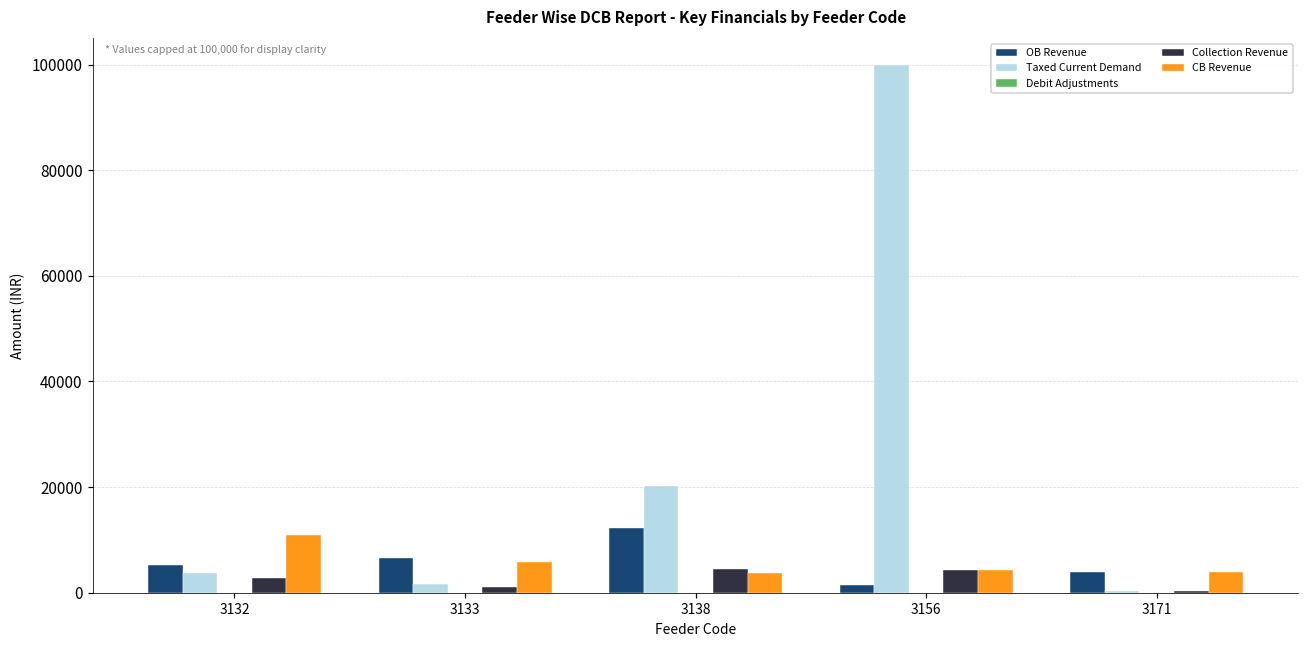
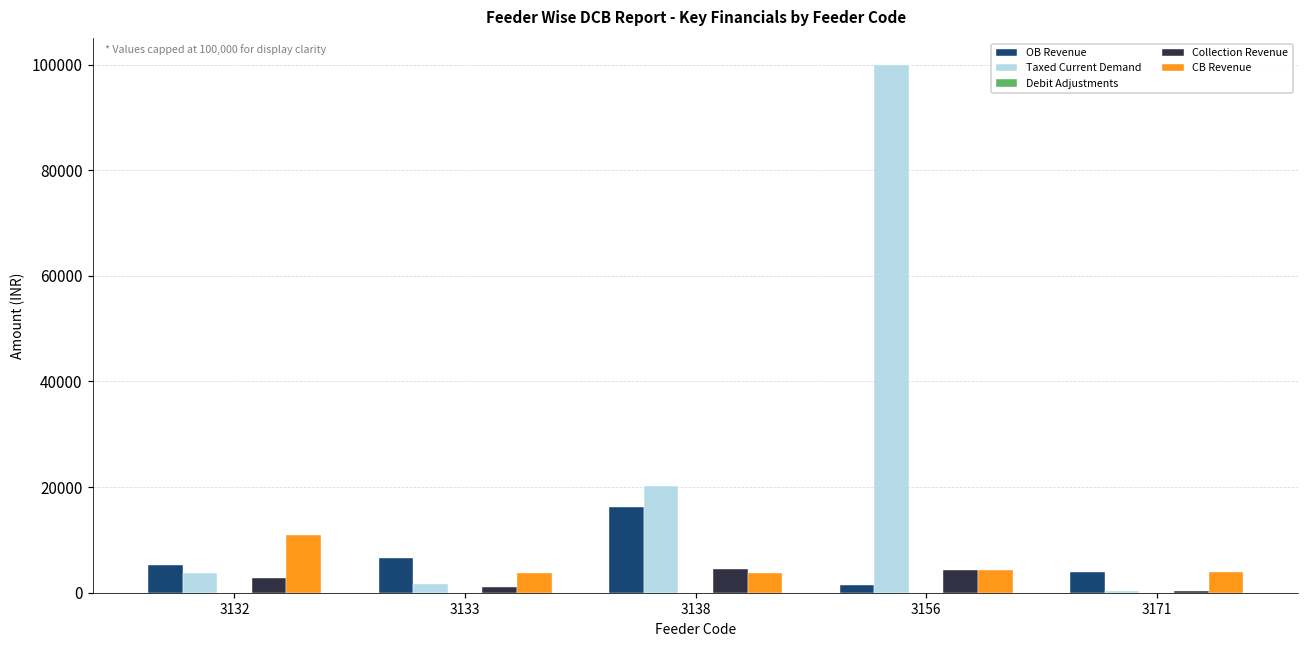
  {
    "OB Revenue": {
      "3132": 5000,
      "3133": 7000,
-     "3138": 12000,
+     "3138": 16000,
      "3156": 1000,
      "3171": 4000
    },
    "Taxed Current Demand": {
      "3132": 4000,
      "3133": 2000,
      "3138": 20000,
      "3156": 100000
    },
    "Debit Adjustments": {
      "3132": 0,
      "3133": 0,
      "3138": 0,
      "3156": 0,
      "3171": 0
    },
    "Collection Revenue": {
      "3132": 3000,
      "3133": 1000,
      "3138": 5000,
      "3156": 4000
    },
    "CB Revenue": {
      "3132": 11000,
-     "3133": 6000,
+     "3133": 4000,
      "3138": 4000,
      "3156": 4000,
      "3171": 4000
    }
  }
